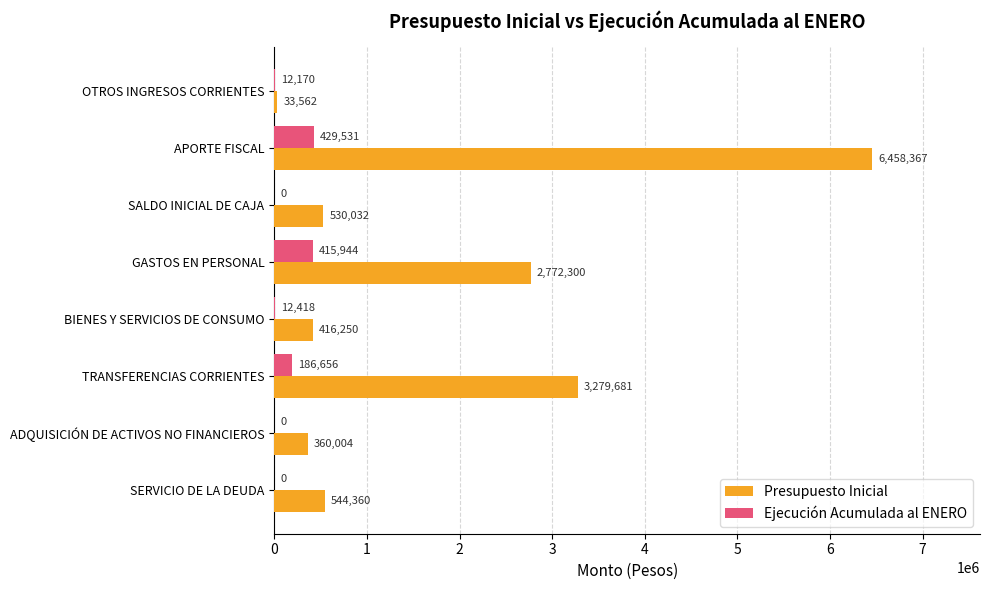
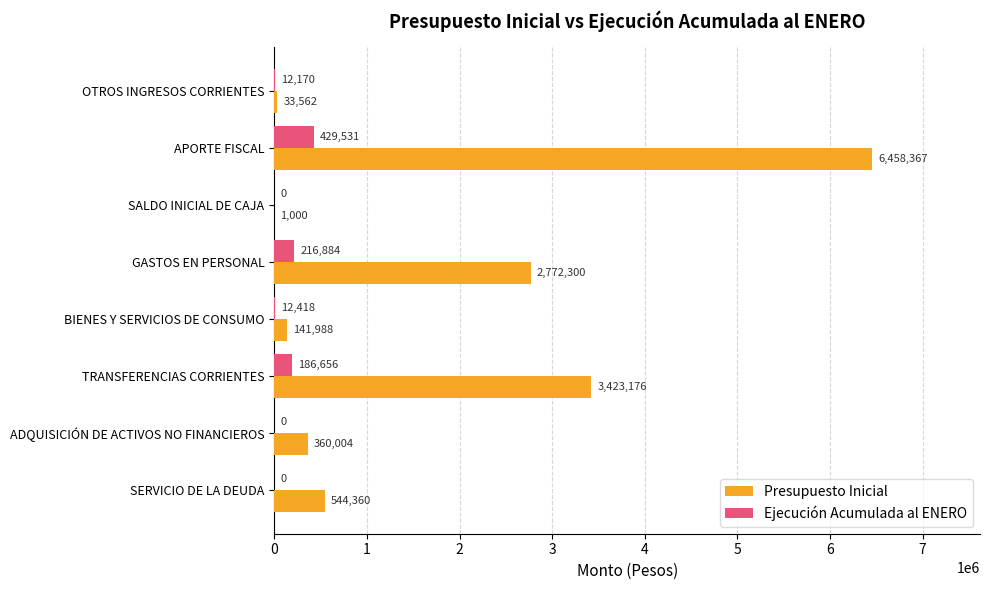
  {
    "Presupuesto Inicial": {
      "OTROS INGRESOS CORRIENTES": "33,562",
      "APORTE FISCAL": "6,458,367",
-     "SALDO INICIAL DE CAJA": "530,032",
+     "SALDO INICIAL DE CAJA": "1,000",
      "GASTOS EN PERSONAL": "2,772,300",
-     "BIENES Y SERVICIOS DE CONSUMO": "416,250",
-     "TRANSFERENCIAS CORRIENTES": "3,279,681",
+     "BIENES Y SERVICIOS DE CONSUMO": "141,988",
+     "TRANSFERENCIAS CORRIENTES": "3,423,176",
      "ADQUISICIÓN DE ACTIVOS NO FINANCIEROS": "360,004",
      "SERVICIO DE LA DEUDA": "544,360"
    },
    "Ejecución Acumulada al ENERO": {
      "OTROS INGRESOS CORRIENTES": "12,170",
      "APORTE FISCAL": "429,531",
      "SALDO INICIAL DE CAJA": "0",
-     "GASTOS EN PERSONAL": "415,944",
+     "GASTOS EN PERSONAL": "216,884",
      "BIENES Y SERVICIOS DE CONSUMO": "12,418",
      "TRANSFERENCIAS CORRIENTES": "186,656",
      "ADQUISICIÓN DE ACTIVOS NO FINANCIEROS": "0",
      "SERVICIO DE LA DEUDA": "0"
    }
  }
